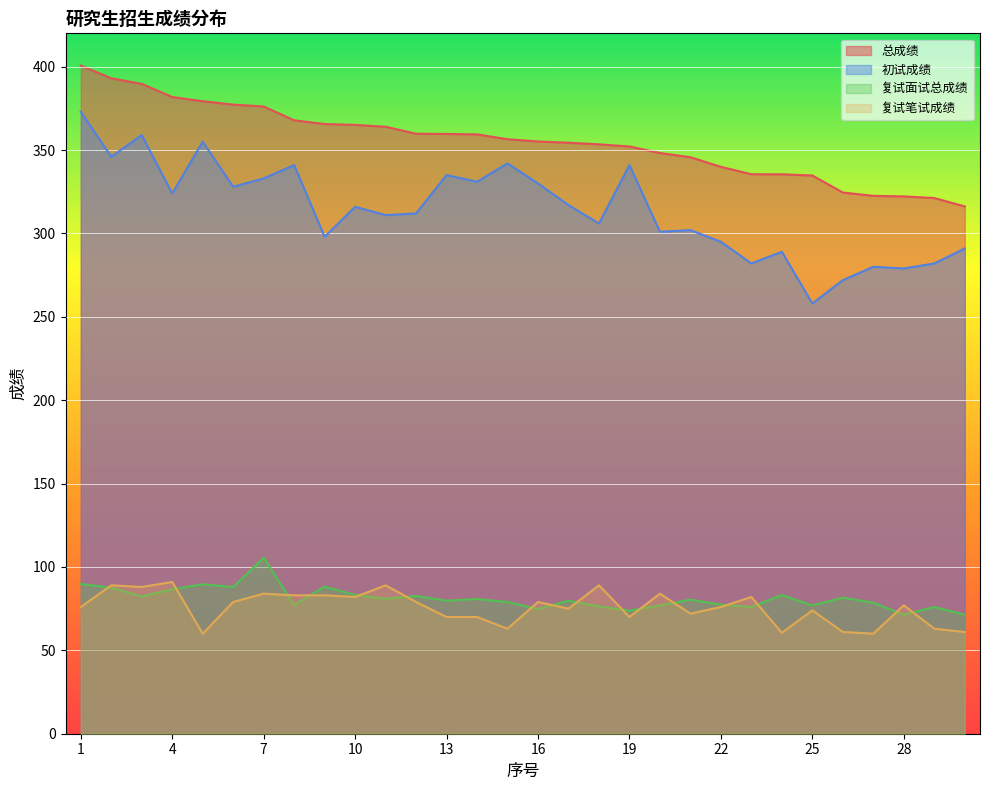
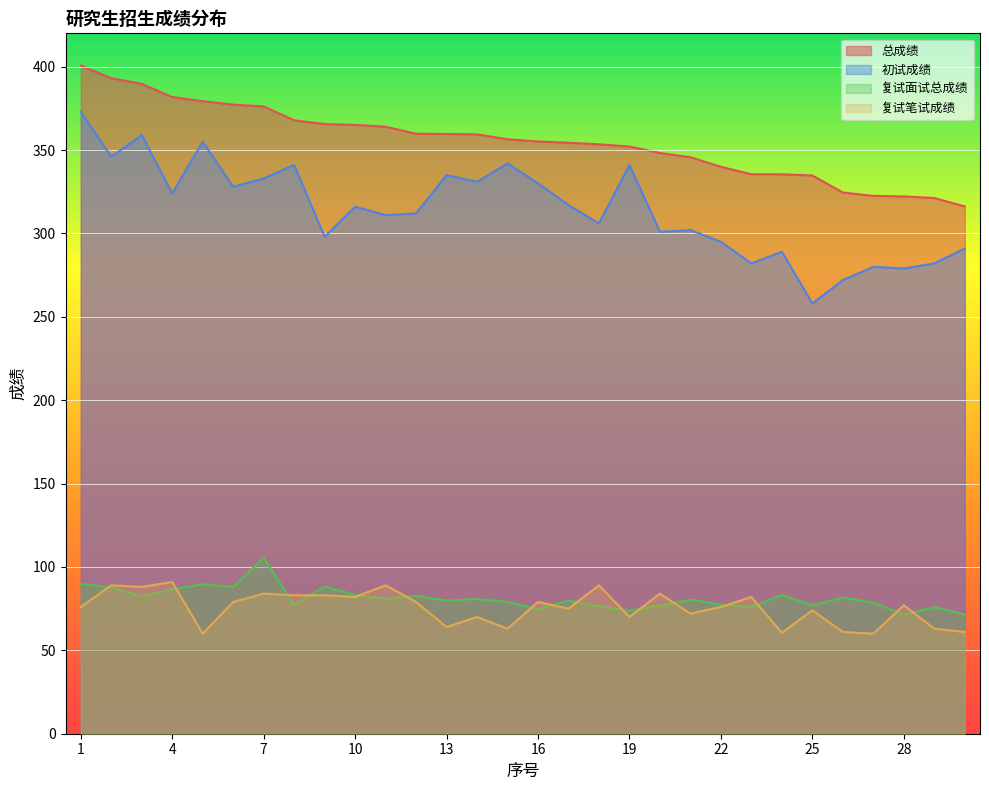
  {
    "总成绩": {
      "1": 401,
      "4": 382,
      "7": 376,
      "10": 365,
      "13": 360,
      "16": 355,
      "19": 352,
      "22": 340,
      "25": 335,
      "28": 322
    },
    "初试成绩": {
      "1": 373,
      "4": 324,
      "7": 333,
      "10": 316,
      "13": 335,
      "16": 330,
      "19": 341,
      "22": 295,
      "25": 258,
      "28": 279
    },
    "复试面试总成绩": {
      "1": 90,
      "4": 87,
      "7": 106,
      "13": 80,
      "16": 75,
      "19": 74,
      "25": 77,
      "28": 71
    },
    "复试笔试成绩": {
      "1": 76,
      "4": 91,
      "7": 84,
-     "13": 70,
+     "13": 64,
      "16": 79,
      "19": 70,
      "25": 74,
      "28": 77
    }
  }
